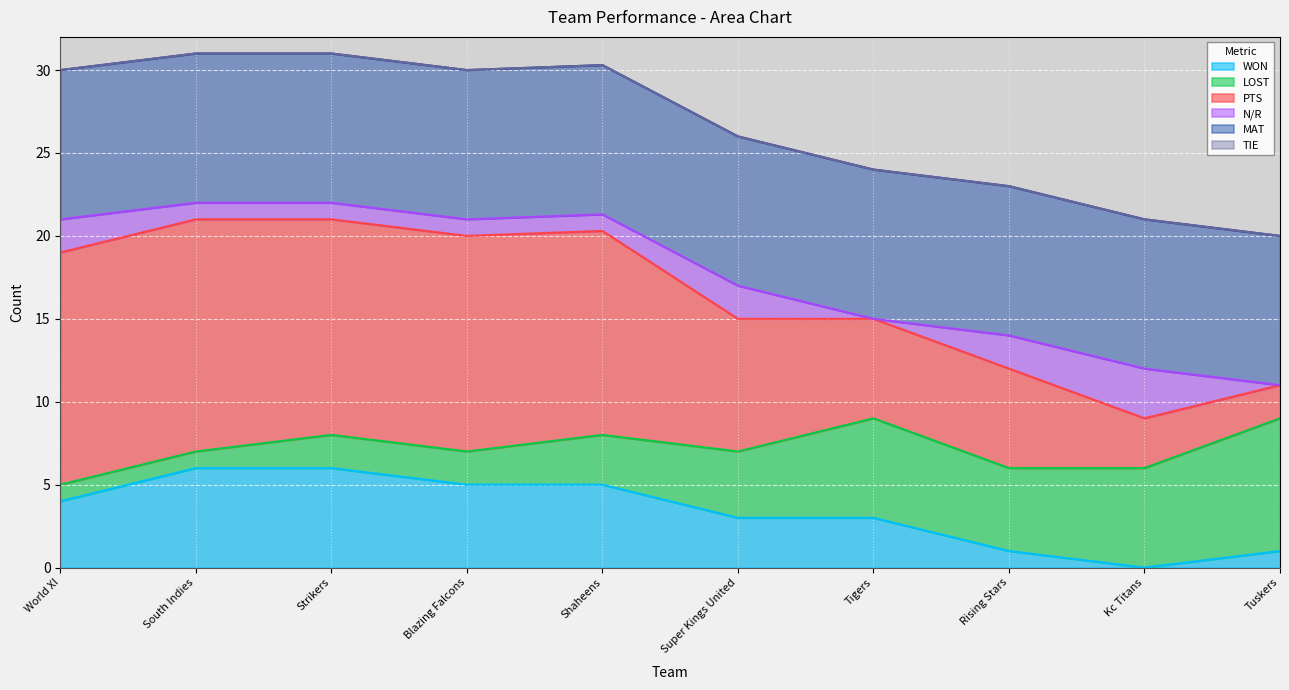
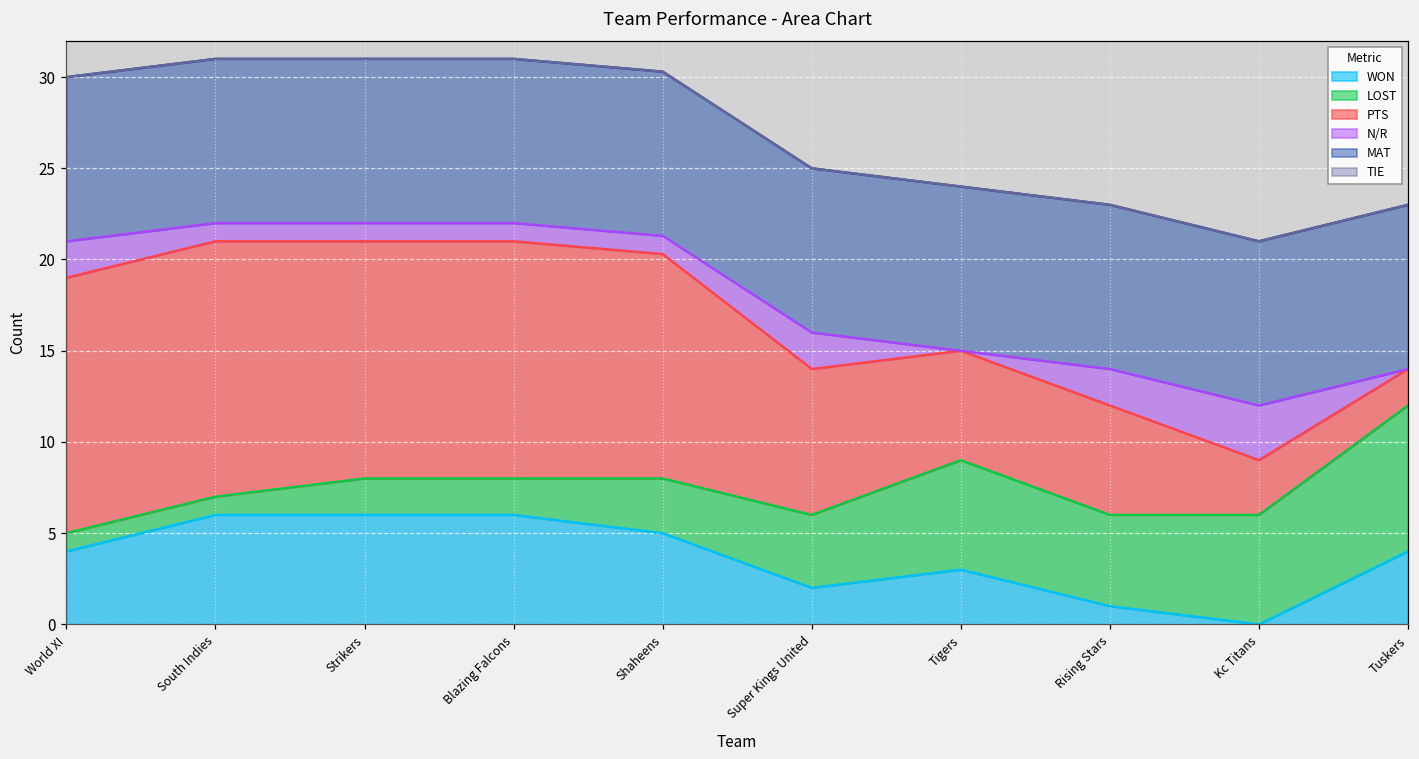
  {
    "WON": {
      "World XI": 4,
      "South Indies": 6,
      "Strikers": 6,
-     "Blazing Falcons": 5,
+     "Blazing Falcons": 6,
      "Shaheens": 5,
-     "Super Kings United": 3,
+     "Super Kings United": 2,
      "Tigers": 3,
      "Rising Stars": 1,
      "Kc Titans": 0,
-     "Tuskers": 1
+     "Tuskers": 4
    },
    "LOST": {
      "World XI": 1,
      "South Indies": 1,
      "Strikers": 2,
      "Blazing Falcons": 2,
      "Shaheens": 3,
      "Super Kings United": 4,
      "Tigers": 6,
      "Rising Stars": 5,
      "Kc Titans": 6,
      "Tuskers": 8
    },
    "PTS": {
      "World XI": 14,
      "South Indies": 14,
      "Strikers": 13,
      "Blazing Falcons": 13,
      "Shaheens": 12.3,
      "Super Kings United": 8,
      "Rising Stars": 6,
      "Kc Titans": 3
    },
    "N/R": {
      "World XI": 2,
      "South Indies": 1,
      "Strikers": 1,
      "Blazing Falcons": 1,
      "Shaheens": 1,
      "Super Kings United": 2,
      "Rising Stars": 2,
      "Kc Titans": 3
    }
  }
